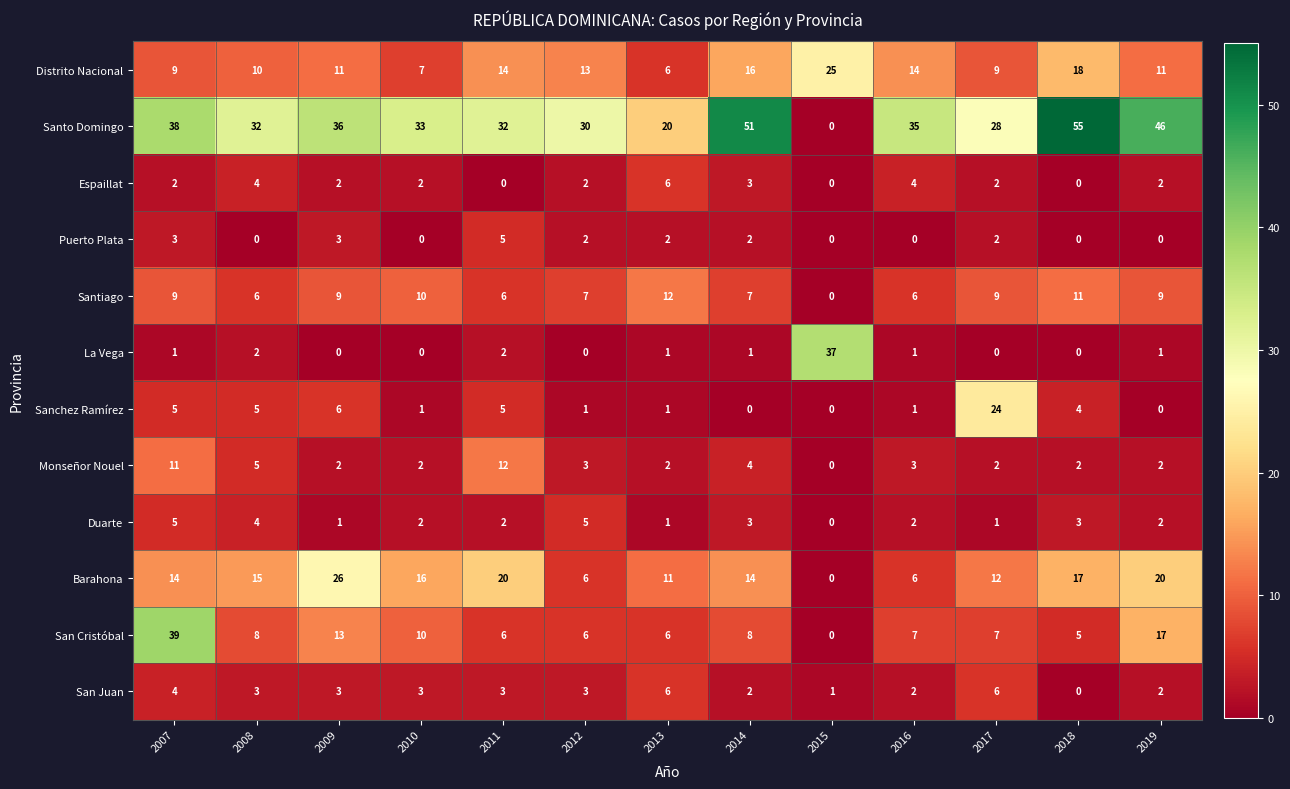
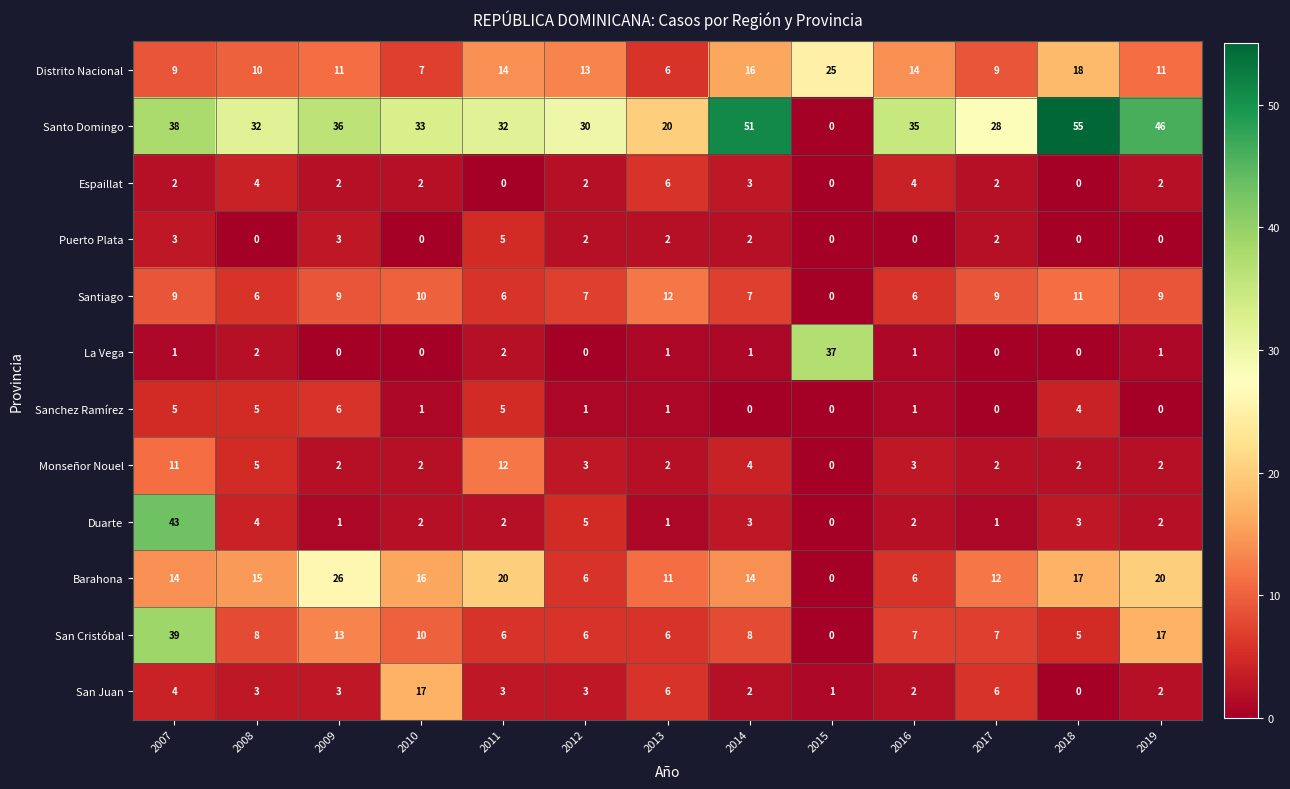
  {
    "Distrito Nacional": {
      "2007": 9,
      "2008": 10,
      "2009": 11,
      "2010": 7,
      "2011": 14,
      "2012": 13,
      "2013": 6,
      "2014": 16,
      "2015": 25,
      "2016": 14,
      "2017": 9,
      "2018": 18,
      "2019": 11
    },
    "Santo Domingo": {
      "2007": 38,
      "2008": 32,
      "2009": 36,
      "2010": 33,
      "2011": 32,
      "2012": 30,
      "2013": 20,
      "2014": 51,
      "2015": 0,
      "2016": 35,
      "2017": 28,
      "2018": 55,
      "2019": 46
    },
    "Espaillat": {
      "2007": 2,
      "2008": 4,
      "2009": 2,
      "2010": 2,
      "2011": 0,
      "2012": 2,
      "2013": 6,
      "2014": 3,
      "2015": 0,
      "2016": 4,
      "2017": 2,
      "2018": 0,
      "2019": 2
    },
    "Puerto Plata": {
      "2007": 3,
      "2008": 0,
      "2009": 3,
      "2010": 0,
      "2011": 5,
      "2012": 2,
      "2013": 2,
      "2014": 2,
      "2015": 0,
      "2016": 0,
      "2017": 2,
      "2018": 0,
      "2019": 0
    },
    "Santiago": {
      "2007": 9,
      "2008": 6,
      "2009": 9,
      "2010": 10,
      "2011": 6,
      "2012": 7,
      "2013": 12,
      "2014": 7,
      "2015": 0,
      "2016": 6,
      "2017": 9,
      "2018": 11,
      "2019": 9
    },
    "La Vega": {
      "2007": 1,
      "2008": 2,
      "2009": 0,
      "2010": 0,
      "2011": 2,
      "2012": 0,
      "2013": 1,
      "2014": 1,
      "2015": 37,
      "2016": 1,
      "2017": 0,
      "2018": 0,
      "2019": 1
    },
    "Sanchez Ramírez": {
      "2007": 5,
      "2008": 5,
      "2009": 6,
      "2010": 1,
      "2011": 5,
      "2012": 1,
      "2013": 1,
      "2014": 0,
      "2015": 0,
      "2016": 1,
-     "2017": 24,
+     "2017": 0,
      "2018": 4,
      "2019": 0
    },
    "Monseñor Nouel": {
      "2007": 11,
      "2008": 5,
      "2009": 2,
      "2010": 2,
      "2011": 12,
      "2012": 3,
      "2013": 2,
      "2014": 4,
      "2015": 0,
      "2016": 3,
      "2017": 2,
      "2018": 2,
      "2019": 2
    },
    "Duarte": {
-     "2007": 5,
+     "2007": 43,
      "2008": 4,
      "2009": 1,
      "2010": 2,
      "2011": 2,
      "2012": 5,
      "2013": 1,
      "2014": 3,
      "2015": 0,
      "2016": 2,
      "2017": 1,
      "2018": 3,
      "2019": 2
    },
    "Barahona": {
      "2007": 14,
      "2008": 15,
      "2009": 26,
      "2010": 16,
      "2011": 20,
      "2012": 6,
      "2013": 11,
      "2014": 14,
      "2015": 0,
      "2016": 6,
      "2017": 12,
      "2018": 17,
      "2019": 20
    },
    "San Cristóbal": {
      "2007": 39,
      "2008": 8,
      "2009": 13,
      "2010": 10,
      "2011": 6,
      "2012": 6,
      "2013": 6,
      "2014": 8,
      "2015": 0,
      "2016": 7,
      "2017": 7,
      "2018": 5,
      "2019": 17
    },
    "San Juan": {
      "2007": 4,
      "2008": 3,
      "2009": 3,
-     "2010": 3,
+     "2010": 17,
      "2011": 3,
      "2012": 3,
      "2013": 6,
      "2014": 2,
      "2015": 1,
      "2016": 2,
      "2017": 6,
      "2018": 0,
      "2019": 2
    }
  }
